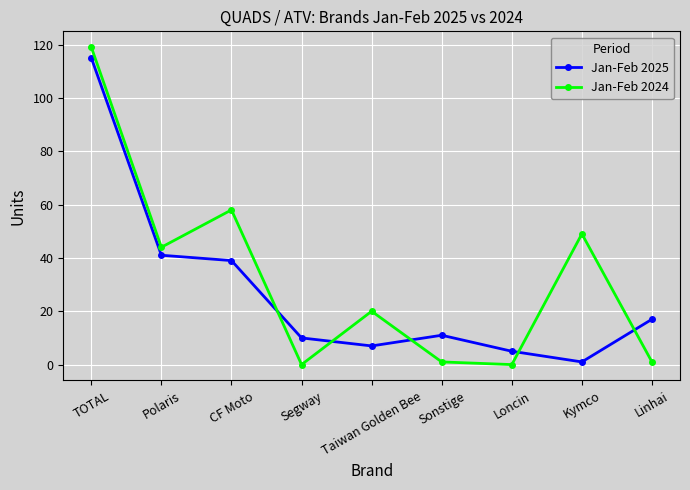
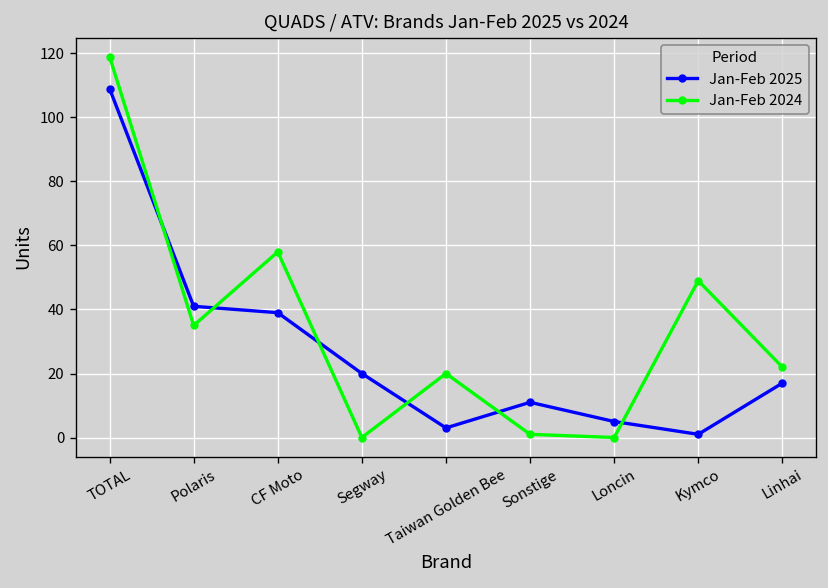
  {
    "Jan-Feb 2025": {
-     "TOTAL": 115,
+     "TOTAL": 109,
      "Polaris": 41,
      "CF Moto": 39,
-     "Segway": 10,
-     "Taiwan Golden Bee": 7,
+     "Segway": 20,
+     "Taiwan Golden Bee": 3,
      "Sonstige": 11,
      "Loncin": 5,
      "Kymco": 1,
      "Linhai": 17
    },
    "Jan-Feb 2024": {
      "TOTAL": 119,
-     "Polaris": 44,
+     "Polaris": 35,
      "CF Moto": 58,
      "Segway": 0,
      "Taiwan Golden Bee": 20,
      "Sonstige": 1,
      "Loncin": 0,
      "Kymco": 49,
-     "Linhai": 1
+     "Linhai": 22
    }
  }
